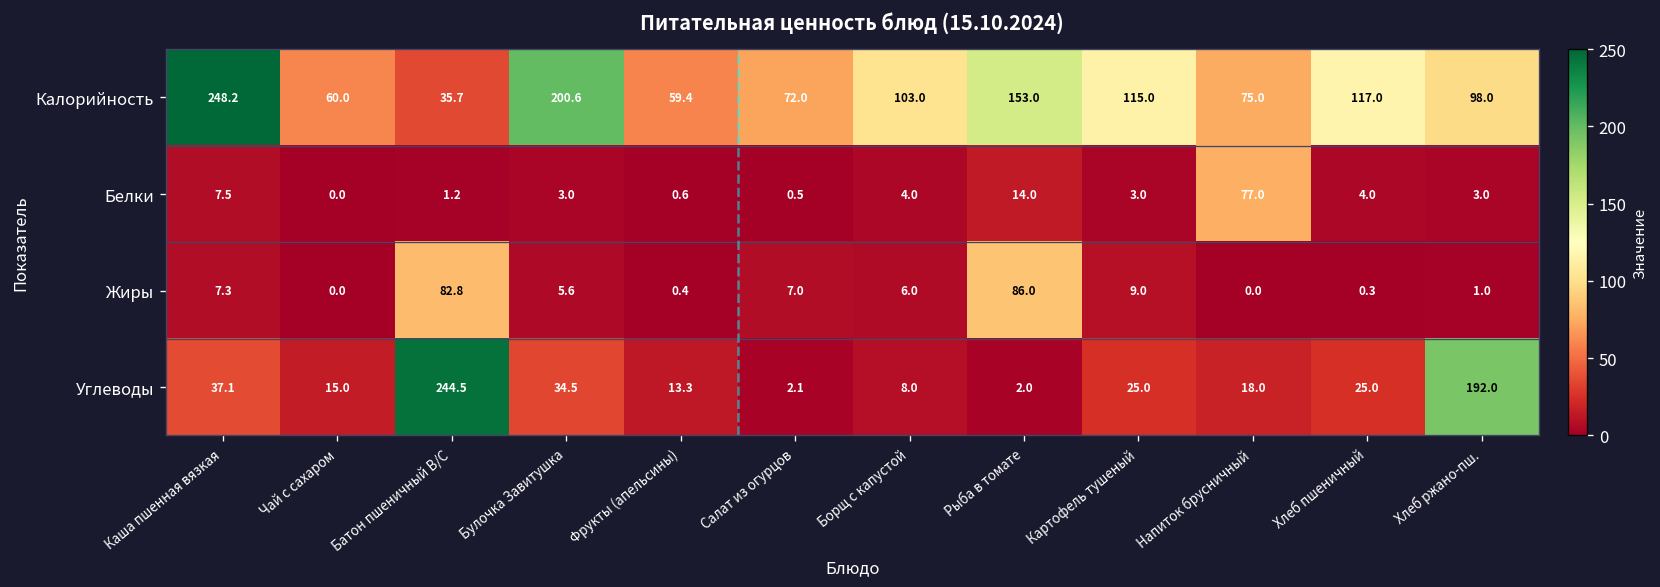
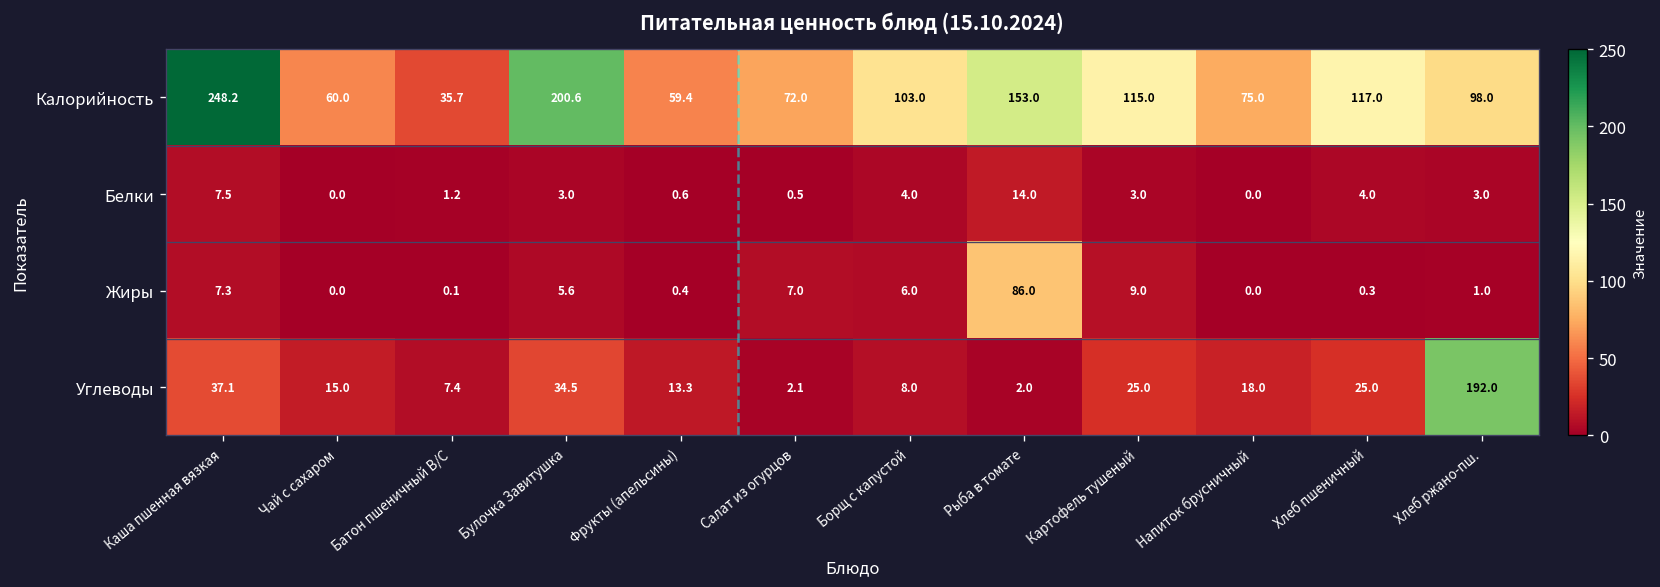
  {
    "Калорийность": {
      "Каша пшенная вязкая": 248.2,
      "Чай с сахаром": 60.0,
      "Батон пшеничный В/С": 35.7,
      "Булочка Завитушка": 200.6,
      "Фрукты (апельсины)": 59.4,
      "Салат из огурцов": 72.0,
      "Борщ с капустой": 103.0,
      "Рыба в томате": 153.0,
      "Картофель тушеный": 115.0,
      "Напиток брусничный": 75.0,
      "Хлеб пшеничный": 117.0,
      "Хлеб ржано-пш.": 98.0
    },
    "Белки": {
      "Каша пшенная вязкая": 7.5,
      "Чай с сахаром": 0.0,
      "Батон пшеничный В/С": 1.2,
      "Булочка Завитушка": 3.0,
      "Фрукты (апельсины)": 0.6,
      "Салат из огурцов": 0.5,
      "Борщ с капустой": 4.0,
      "Рыба в томате": 14.0,
      "Картофель тушеный": 3.0,
-     "Напиток брусничный": 77.0,
+     "Напиток брусничный": 0.0,
      "Хлеб пшеничный": 4.0,
      "Хлеб ржано-пш.": 3.0
    },
    "Жиры": {
      "Каша пшенная вязкая": 7.3,
      "Чай с сахаром": 0.0,
-     "Батон пшеничный В/С": 82.8,
+     "Батон пшеничный В/С": 0.1,
      "Булочка Завитушка": 5.6,
      "Фрукты (апельсины)": 0.4,
      "Салат из огурцов": 7.0,
      "Борщ с капустой": 6.0,
      "Рыба в томате": 86.0,
      "Картофель тушеный": 9.0,
      "Напиток брусничный": 0.0,
      "Хлеб пшеничный": 0.3,
      "Хлеб ржано-пш.": 1.0
    },
    "Углеводы": {
      "Каша пшенная вязкая": 37.1,
      "Чай с сахаром": 15.0,
-     "Батон пшеничный В/С": 244.5,
+     "Батон пшеничный В/С": 7.4,
      "Булочка Завитушка": 34.5,
      "Фрукты (апельсины)": 13.3,
      "Салат из огурцов": 2.1,
      "Борщ с капустой": 8.0,
      "Рыба в томате": 2.0,
      "Картофель тушеный": 25.0,
      "Напиток брусничный": 18.0,
      "Хлеб пшеничный": 25.0,
      "Хлеб ржано-пш.": 192.0
    }
  }
